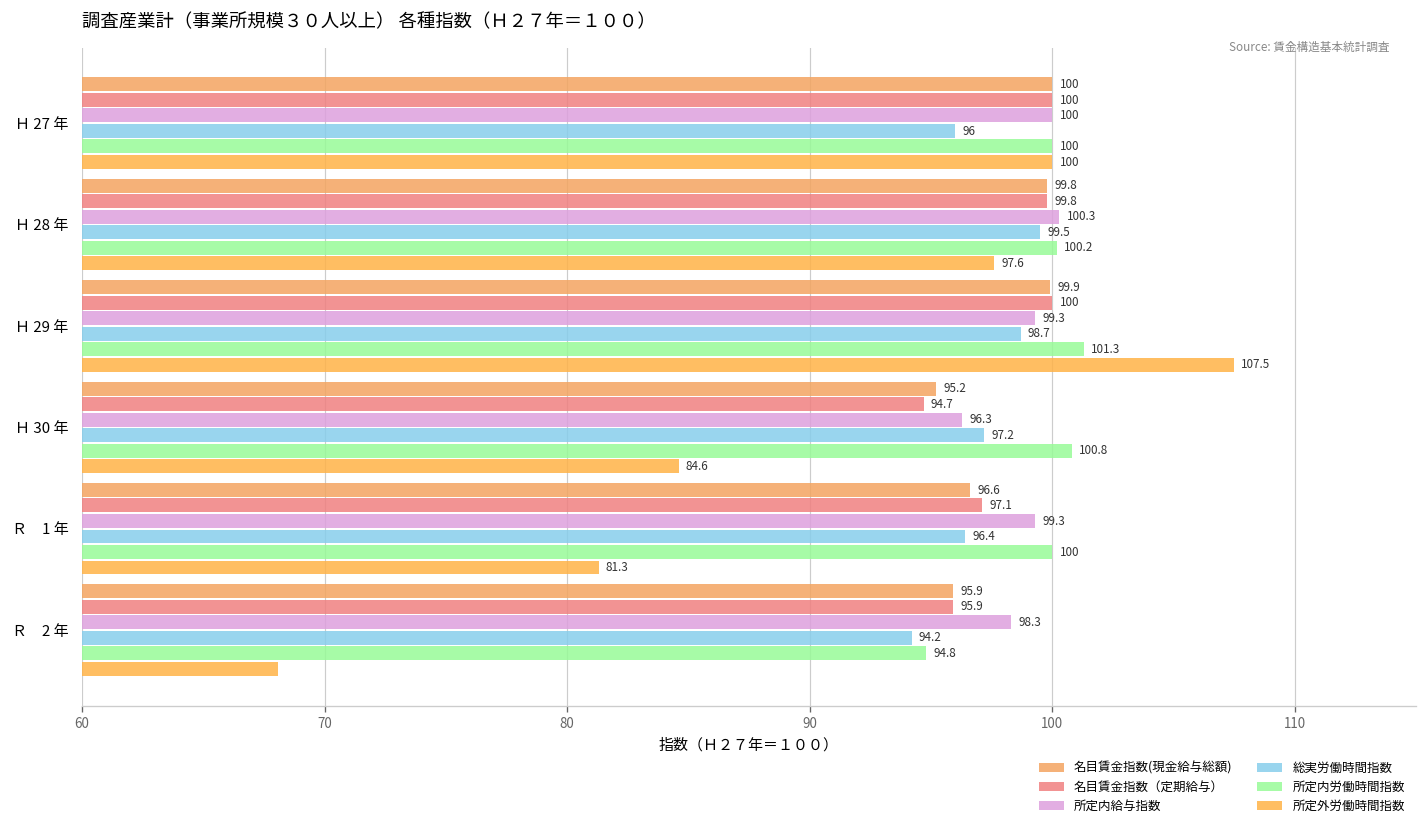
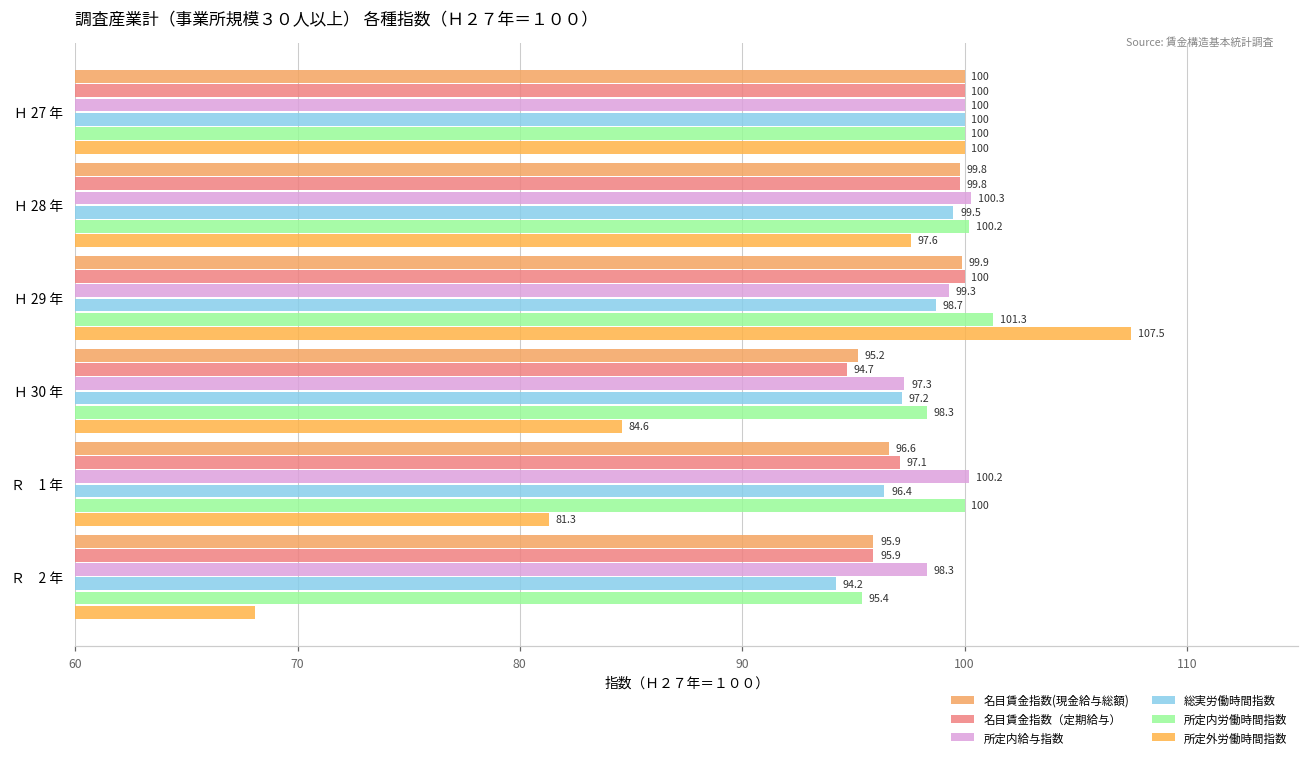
  {
    "所定内給与指数": {
      "Ｈ 27 年": 100,
      "Ｈ 28 年": 100.3,
      "Ｈ 29 年": 99.3,
-     "Ｈ 30 年": 96.3,
-     "Ｒ 1 年": 99.3,
+     "Ｈ 30 年": 97.3,
+     "Ｒ 1 年": 100.2,
      "Ｒ 2 年": 98.3
    },
    "総実労働時間指数": {
-     "Ｈ 27 年": 96,
+     "Ｈ 27 年": 100,
      "Ｈ 28 年": 99.5,
      "Ｈ 29 年": 98.7,
      "Ｈ 30 年": 97.2,
      "Ｒ 1 年": 96.4,
      "Ｒ 2 年": 94.2
    },
    "所定内労働時間指数": {
      "Ｈ 27 年": 100,
      "Ｈ 28 年": 100.2,
      "Ｈ 29 年": 101.3,
-     "Ｈ 30 年": 100.8,
+     "Ｈ 30 年": 98.3,
      "Ｒ 1 年": 100,
-     "Ｒ 2 年": 94.8
+     "Ｒ 2 年": 95.4
    }
  }
